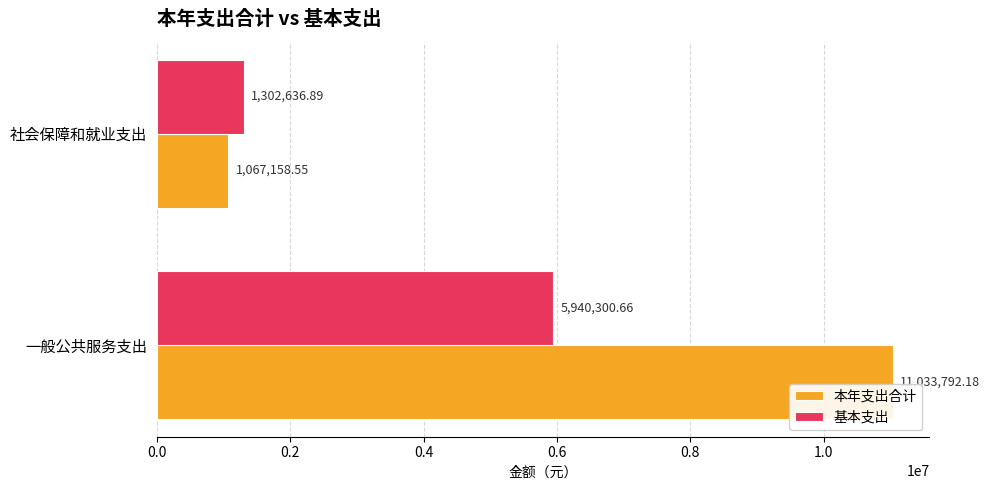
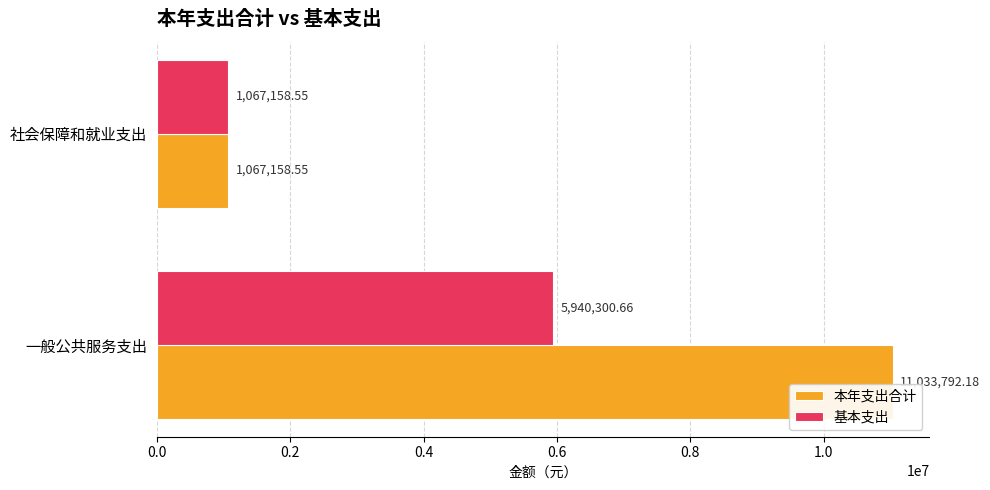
  {
    "本年支出合计": {
      "社会保障和就业支出": "1,067,158.55"
    },
    "基本支出": {
-     "社会保障和就业支出": "1,302,636.89",
+     "社会保障和就业支出": "1,067,158.55",
      "一般公共服务支出": "5,940,300.66"
    }
  }
